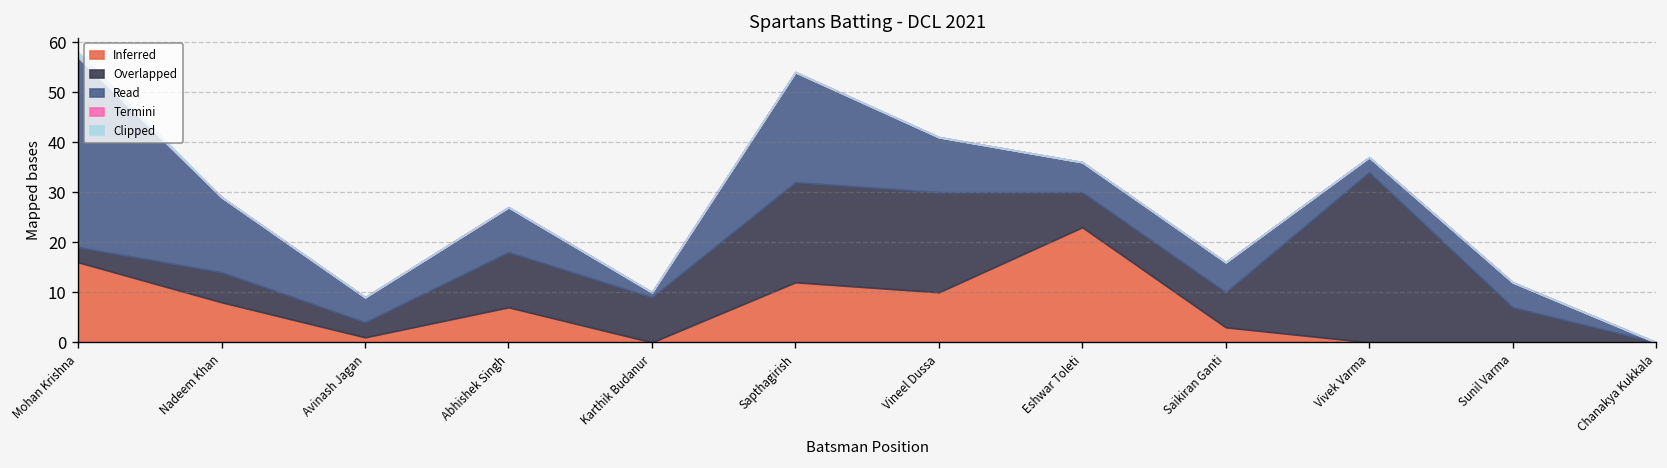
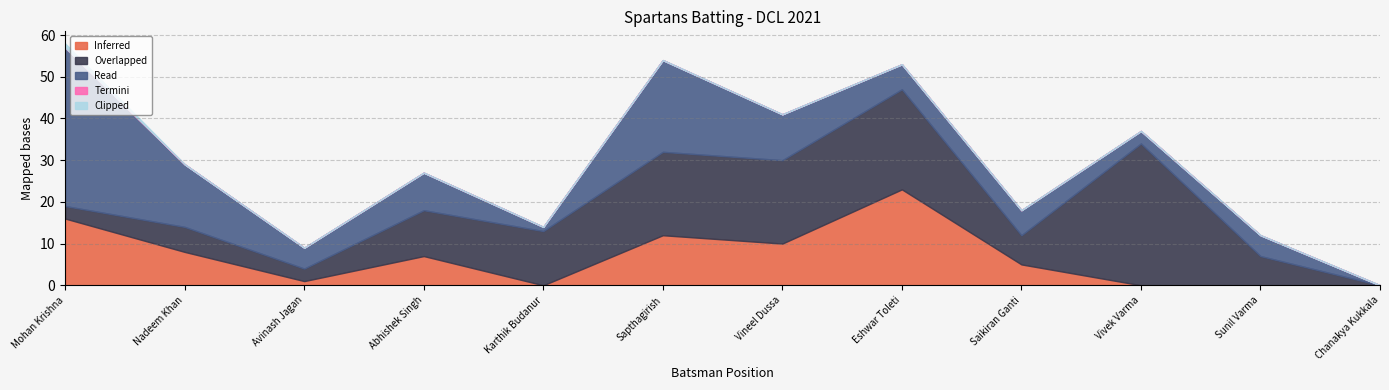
  {
    "Inferred": {
      "Mohan Krishna": 16,
      "Nadeem Khan": 8,
      "Avinash Jagan": 1,
      "Abhishek Singh": 7,
      "Karthik Budanur": 0,
      "Sapthagirish": 12,
      "Vineel Dussa": 10,
      "Eshwar Toleti": 23,
-     "Saikiran Ganti": 3,
+     "Saikiran Ganti": 5,
      "Vivek Varma": 0,
      "Sunil Varma": 0
    },
    "Overlapped": {
      "Mohan Krishna": 3,
      "Nadeem Khan": 6,
      "Avinash Jagan": 3,
      "Abhishek Singh": 11,
-     "Karthik Budanur": 9,
+     "Karthik Budanur": 13,
      "Sapthagirish": 20,
      "Vineel Dussa": 20,
-     "Eshwar Toleti": 7,
+     "Eshwar Toleti": 24,
      "Saikiran Ganti": 7,
      "Vivek Varma": 34,
      "Sunil Varma": 7
    },
    "Clipped": {
      "Mohan Krishna": 1
    }
  }
